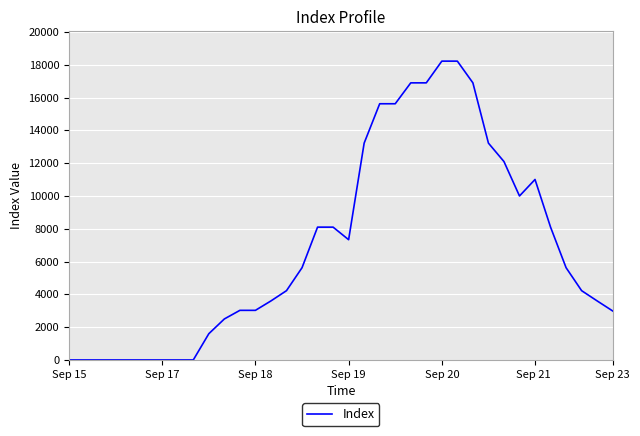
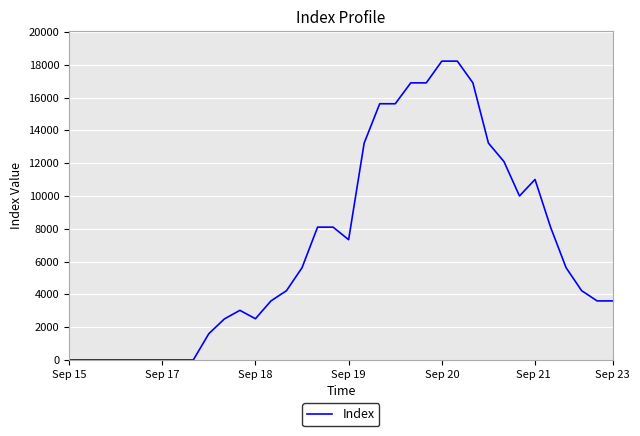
  {
    "Sep 15": 0,
    "Sep 17": 0,
-   "Sep 18": 3000,
+   "Sep 18": 2500,
    "Sep 19": 7300,
    "Sep 20": 18200,
    "Sep 21": 11000,
-   "Sep 23": 3000
+   "Sep 23": 3600
  }
